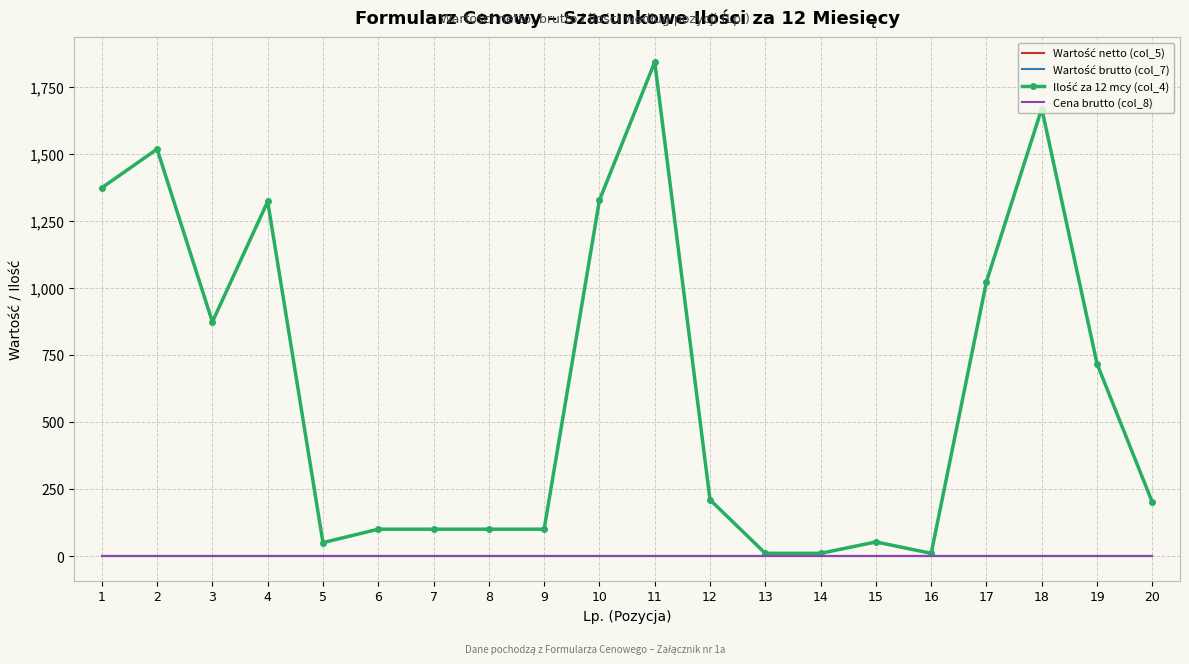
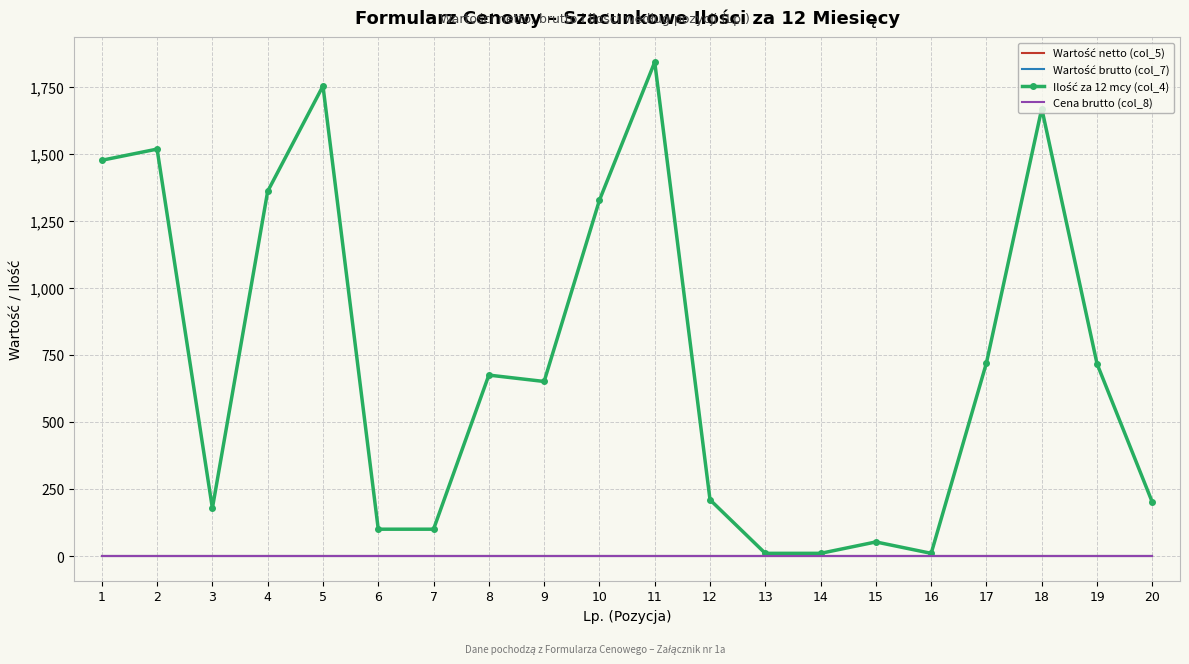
  {
    "Cena brutto (col_8)": {
      "1": "0",
      "2": "0",
      "3": "0",
      "4": "0",
      "5": "0",
      "6": "0",
      "7": "0",
      "8": "0",
      "9": "0",
      "10": "0",
      "11": "0",
      "12": "0",
      "13": "0",
      "14": "0",
      "15": "0",
      "16": "0",
      "17": "0",
      "18": "0",
      "19": "0",
      "20": "0"
    },
    "Ilość za 12 mcy (col_4)": {
-     "1": "1,370",
+     "1": "1,480",
      "2": "1,520",
-     "3": "870",
-     "4": "1,320",
-     "5": "50",
+     "3": "180",
+     "4": "1,360",
+     "5": "1,750",
      "6": "100",
      "7": "100",
-     "8": "100",
-     "9": "100",
+     "8": "670",
+     "9": "650",
      "10": "1,330",
      "11": "1,840",
      "12": "210",
      "13": "10",
      "14": "10",
      "15": "50",
      "16": "10",
-     "17": "1,020",
+     "17": "720",
      "19": "720",
      "20": "200"
    }
  }
